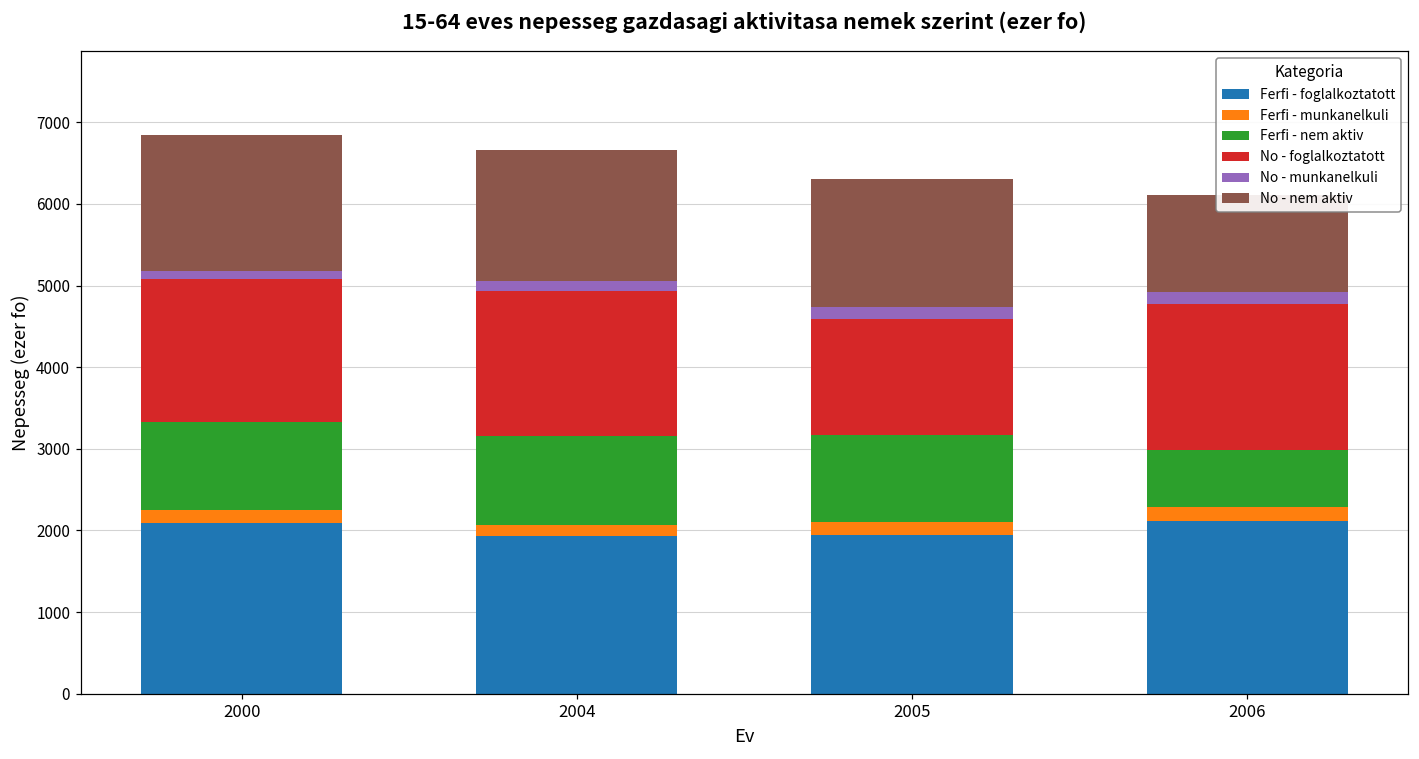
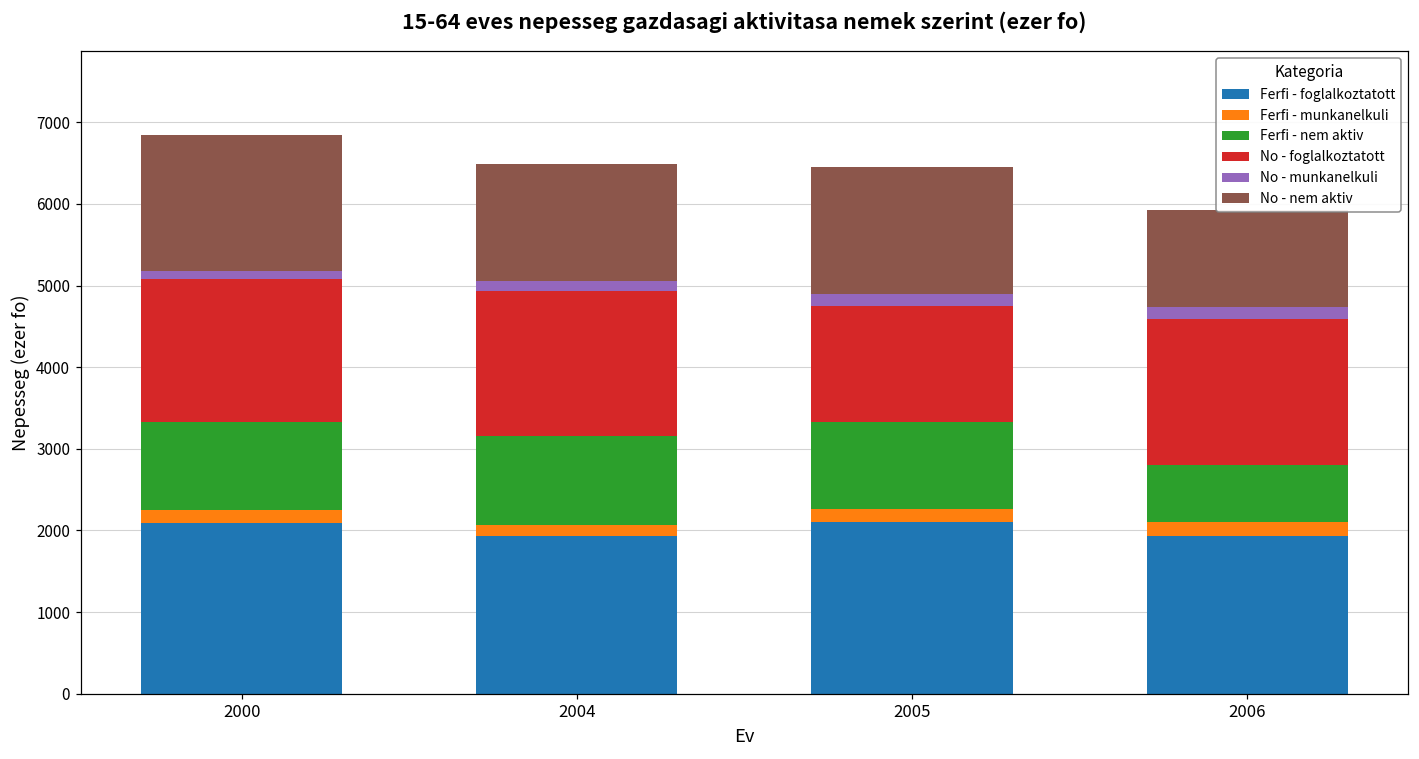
  {
    "Ferfi - foglalkoztatott": {
      "2000": 2100,
      "2004": 1900,
-     "2005": 1900,
-     "2006": 2100
+     "2005": 2100,
+     "2006": 1900
    },
    "Ferfi - munkanelkuli": {
      "2000": 200,
      "2004": 100,
      "2005": 200,
      "2006": 200
    },
    "Ferfi - nem aktiv": {
      "2000": 1100,
      "2004": 1100,
      "2005": 1100,
      "2006": 700
    },
    "No - foglalkoztatott": {
      "2000": 1700,
      "2004": 1800,
      "2005": 1400,
      "2006": 1800
    },
    "No - munkanelkuli": {
      "2000": 100,
      "2004": 100,
      "2005": 100,
      "2006": 200
    },
    "No - nem aktiv": {
      "2000": 1700,
-     "2004": 1600,
+     "2004": 1400,
      "2005": 1600
    }
  }
